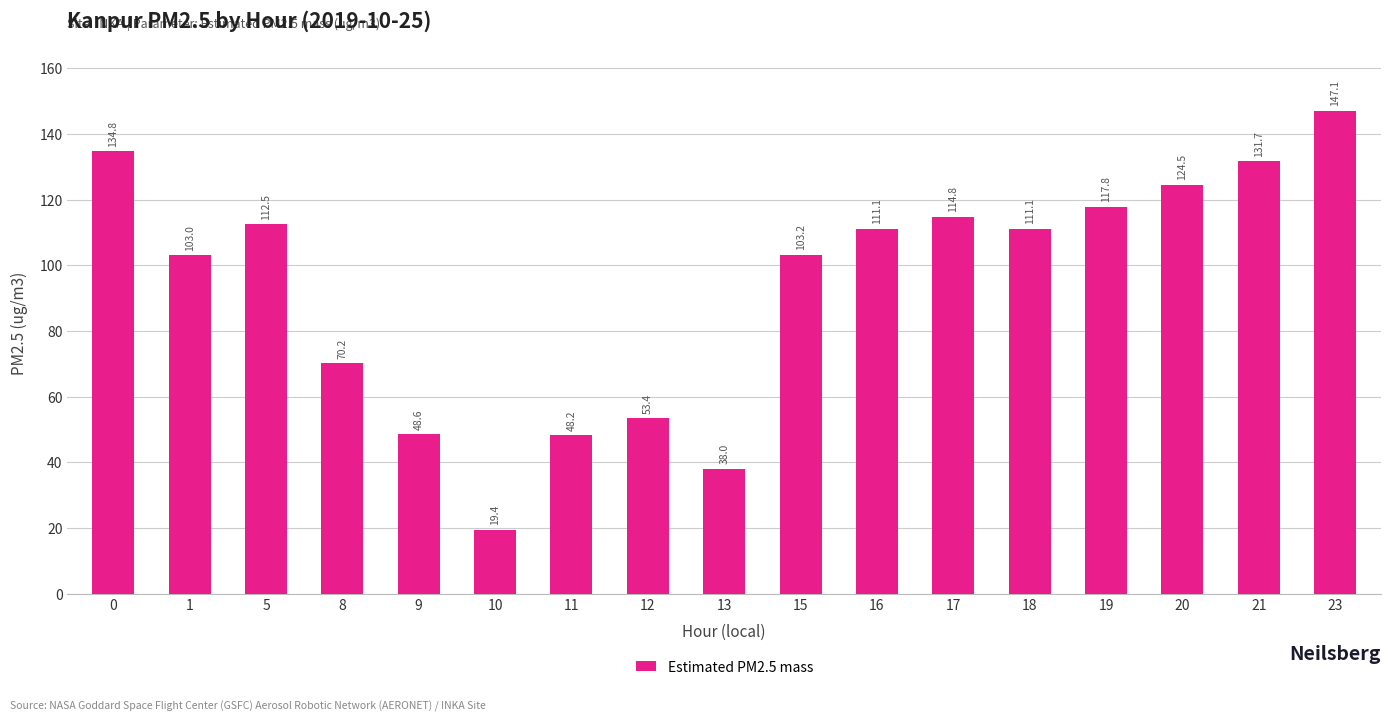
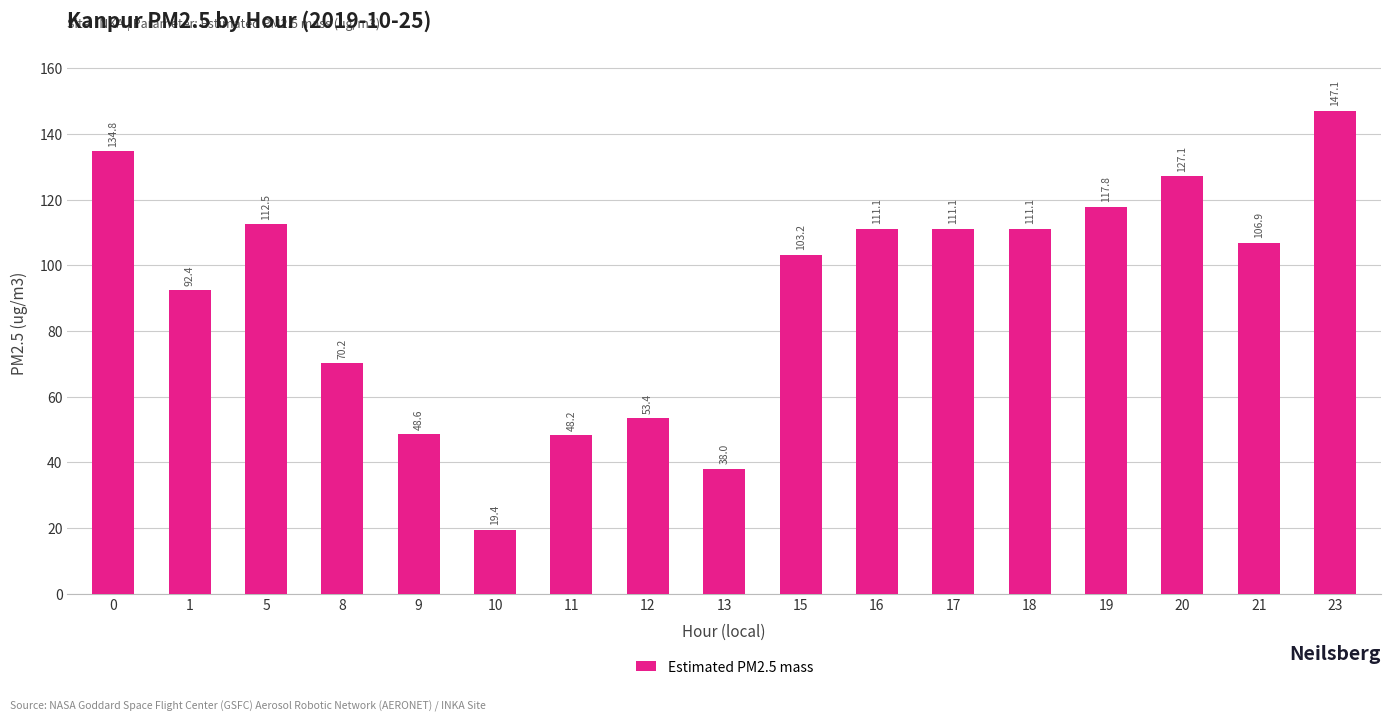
  {
    "0": 134.8,
-   "1": 103.0,
+   "1": 92.4,
    "5": 112.5,
    "8": 70.2,
    "9": 48.6,
    "10": 19.4,
    "11": 48.2,
    "12": 53.4,
    "13": 38.0,
    "15": 103.2,
    "16": 111.1,
-   "17": 114.8,
+   "17": 111.1,
    "18": 111.1,
    "19": 117.8,
-   "20": 124.5,
-   "21": 131.7,
+   "20": 127.1,
+   "21": 106.9,
    "23": 147.1
  }
